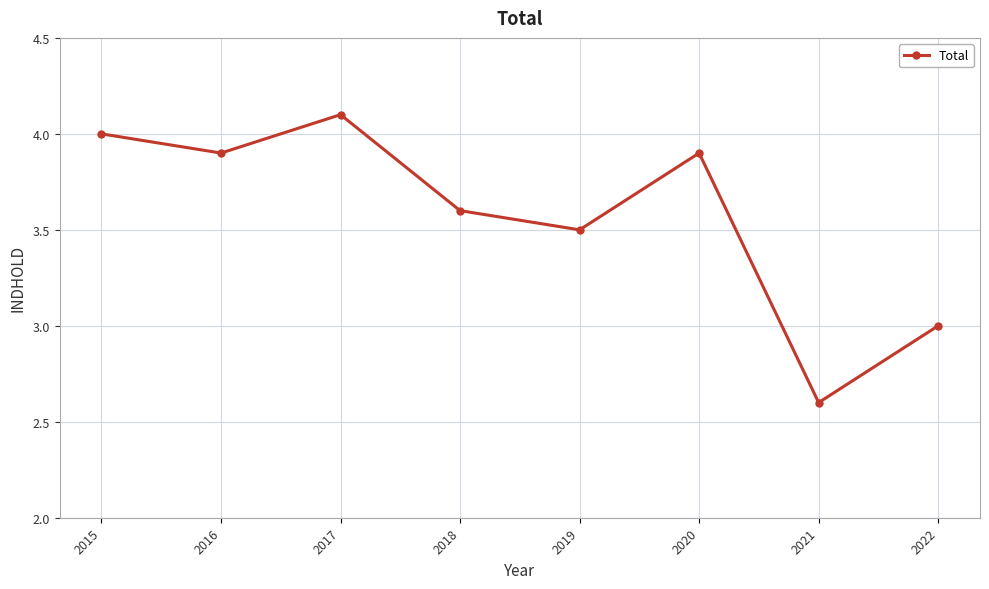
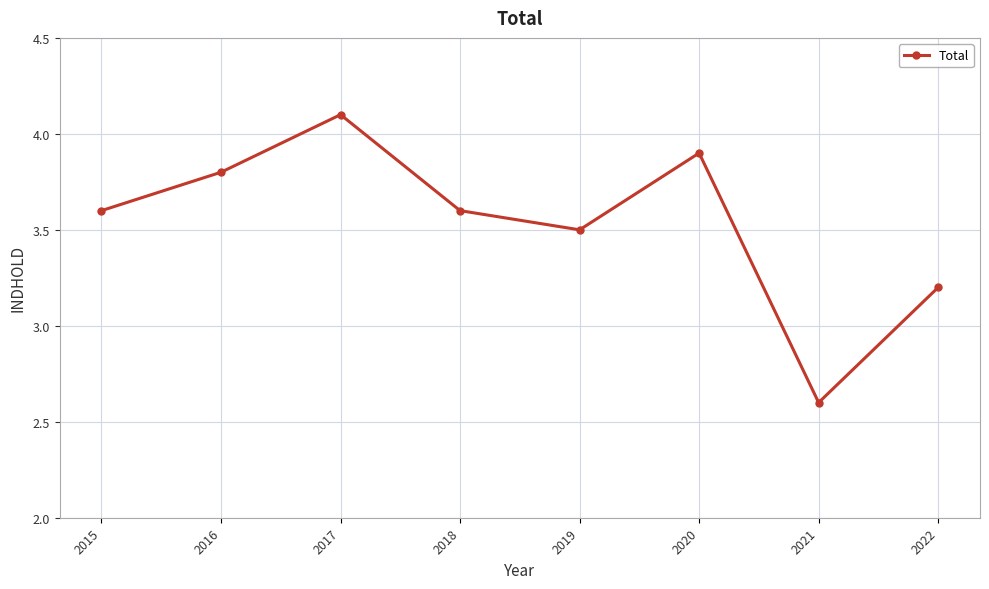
  {
-   "2015": 4.0,
-   "2016": 3.9,
+   "2015": 3.6,
+   "2016": 3.8,
    "2017": 4.1,
    "2018": 3.6,
    "2019": 3.5,
    "2020": 3.9,
    "2021": 2.6,
-   "2022": 3.0
+   "2022": 3.2
  }
